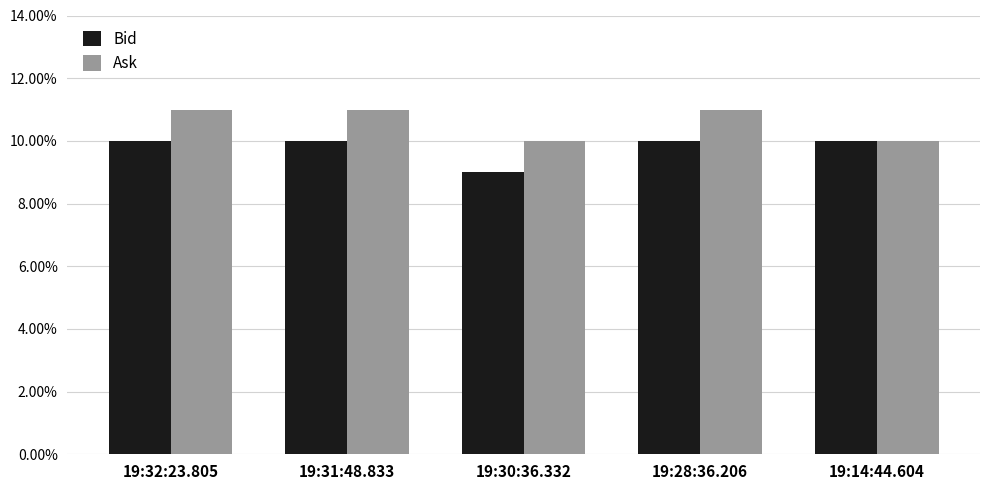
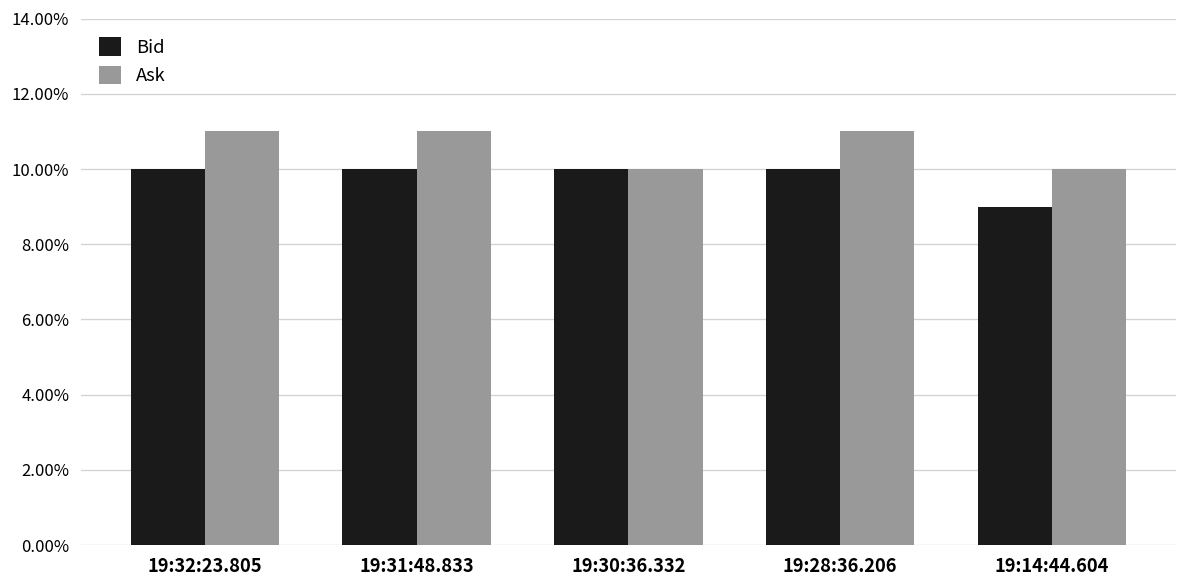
  {
    "Bid": {
      "19:32:23.805": "10.0%",
      "19:31:48.833": "10.0%",
-     "19:30:36.332": "9.0%",
+     "19:30:36.332": "10.0%",
      "19:28:36.206": "10.0%",
-     "19:14:44.604": "10.0%"
+     "19:14:44.604": "9.0%"
    },
    "Ask": {
      "19:32:23.805": "11.0%",
      "19:31:48.833": "11.0%",
      "19:30:36.332": "10.0%",
      "19:28:36.206": "11.0%",
      "19:14:44.604": "10.0%"
    }
  }
